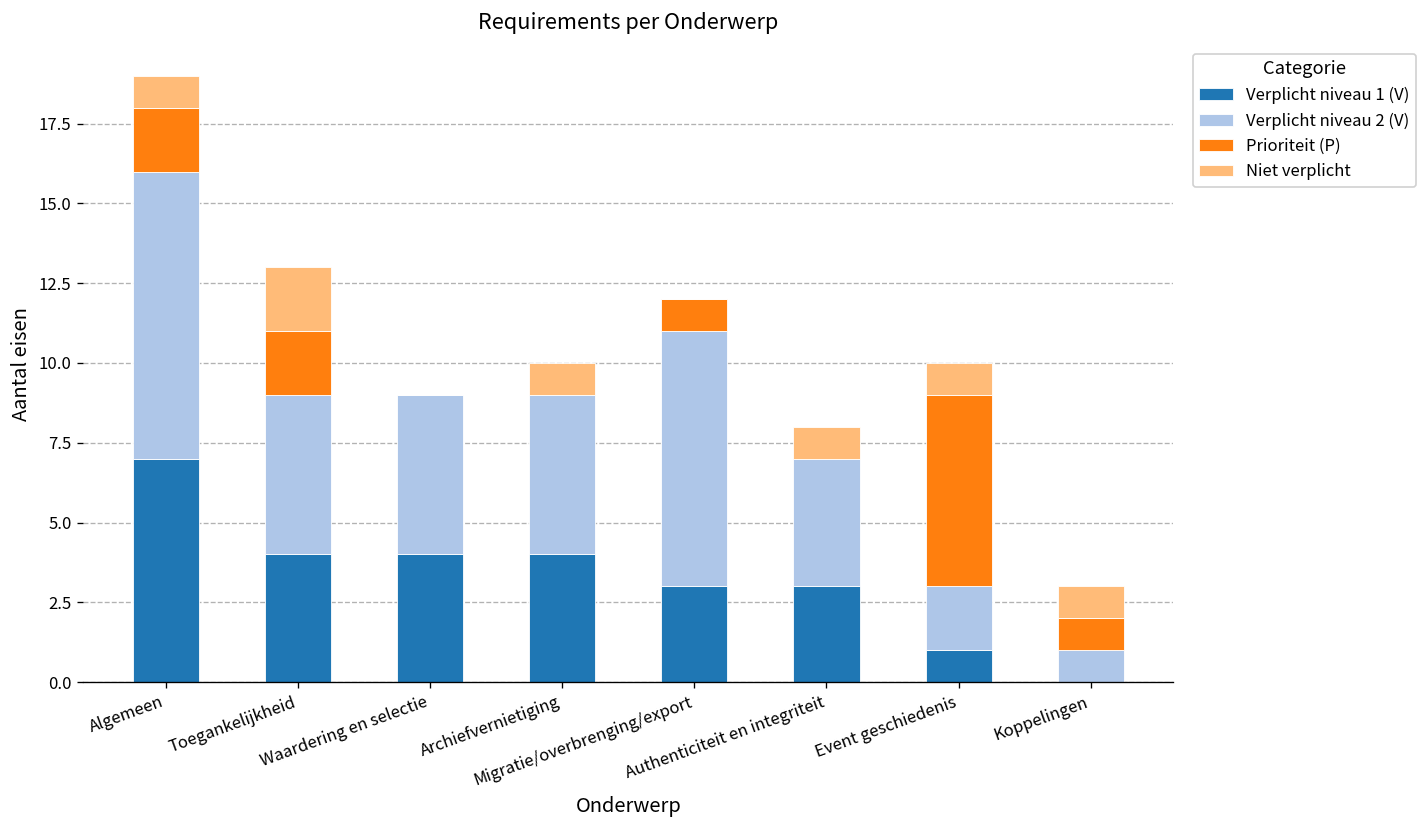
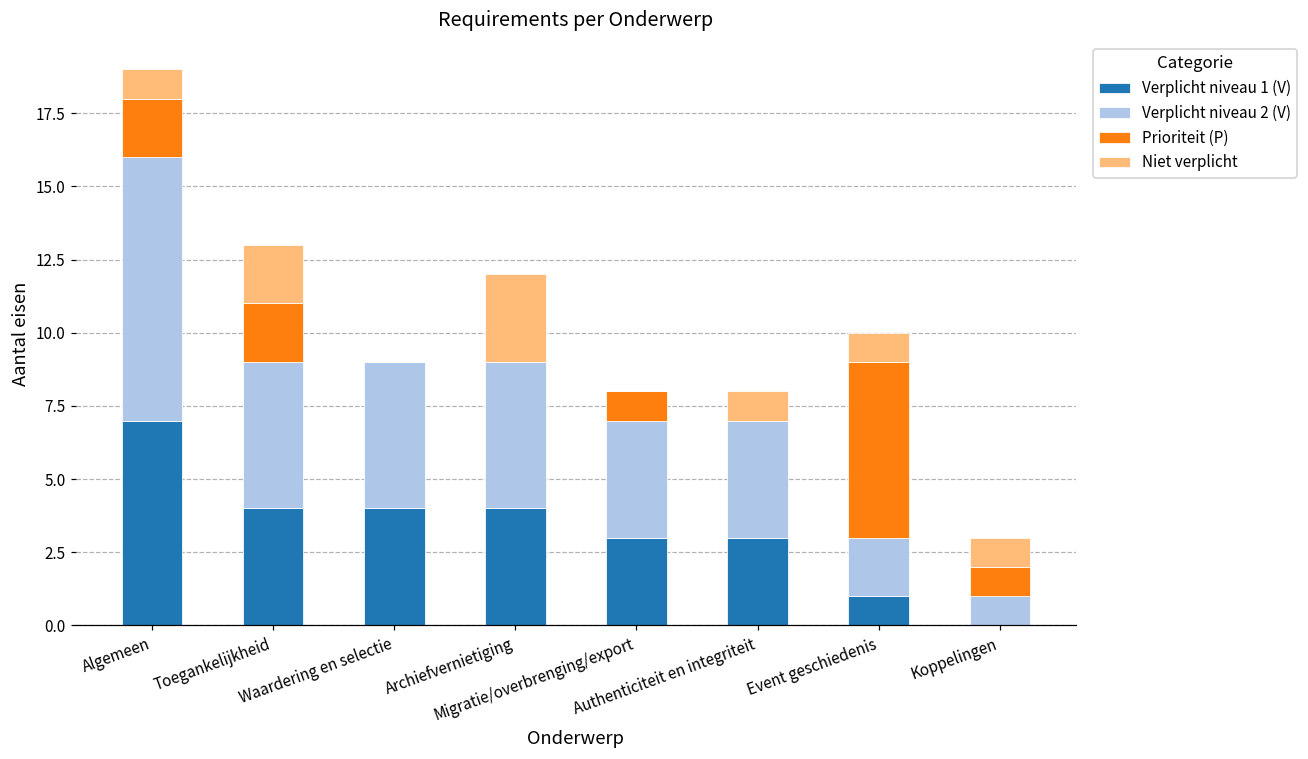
  {
    "Verplicht niveau 1 (V)": {
      "Algemeen": 7,
      "Toegankelijkheid": 4,
      "Waardering en selectie": 4,
      "Archiefvernietiging": 4,
      "Migratie/overbrenging/export": 3,
      "Authenticiteit en integriteit": 3,
      "Event geschiedenis": 1,
      "Koppelingen": 0
    },
    "Verplicht niveau 2 (V)": {
      "Algemeen": 9,
      "Toegankelijkheid": 5,
      "Waardering en selectie": 5,
      "Archiefvernietiging": 5,
-     "Migratie/overbrenging/export": 8,
+     "Migratie/overbrenging/export": 4,
      "Authenticiteit en integriteit": 4,
      "Event geschiedenis": 2,
      "Koppelingen": 1
    },
    "Prioriteit (P)": {
      "Algemeen": 2,
      "Toegankelijkheid": 2,
      "Waardering en selectie": 0,
      "Archiefvernietiging": 0,
      "Migratie/overbrenging/export": 1,
      "Authenticiteit en integriteit": 0,
      "Event geschiedenis": 6,
      "Koppelingen": 1
    },
    "Niet verplicht": {
      "Algemeen": 1,
      "Toegankelijkheid": 2,
      "Waardering en selectie": 0,
-     "Archiefvernietiging": 1,
+     "Archiefvernietiging": 3,
      "Migratie/overbrenging/export": 0,
      "Authenticiteit en integriteit": 1,
      "Event geschiedenis": 1,
      "Koppelingen": 1
    }
  }
